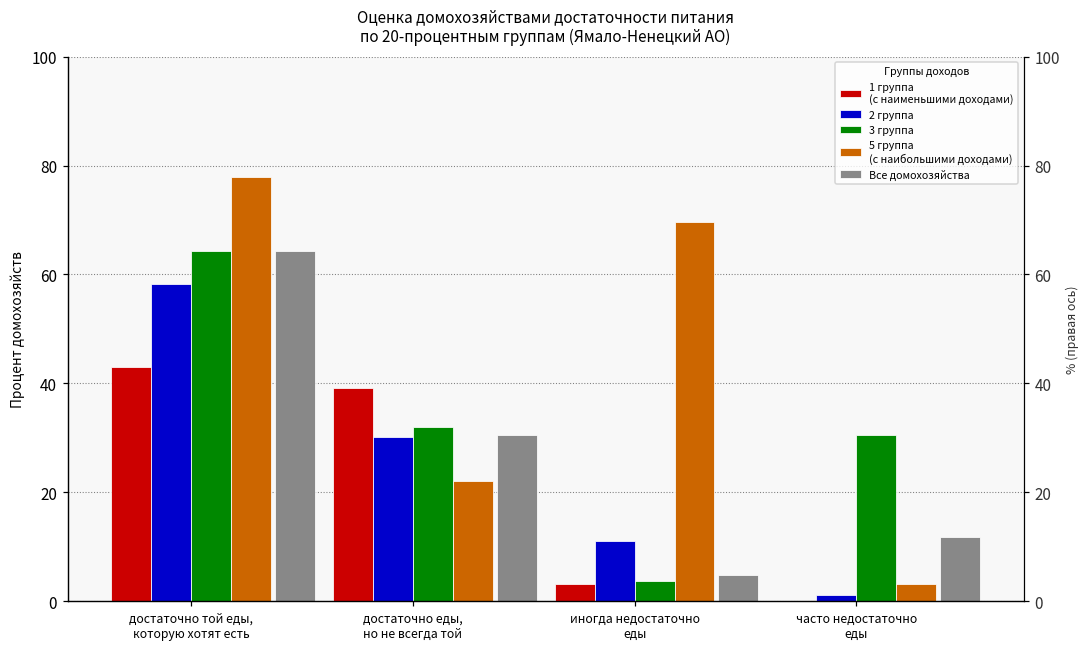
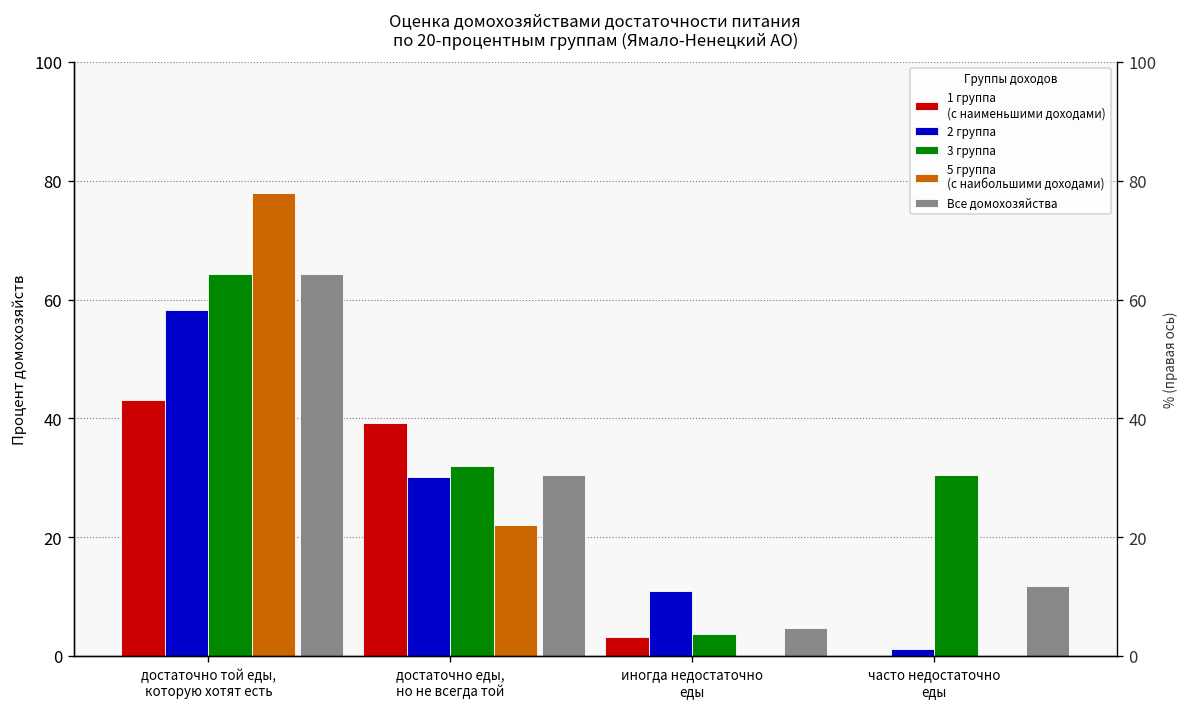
  {
    "1 группа (с наименьшими доходами)": {
      "достаточно той еды, которую хотят есть": 43,
      "достаточно еды, но не всегда той": 39,
      "иногда недостаточно еды": 3,
      "часто недостаточно еды": 0
    },
    "2 группа": {
      "достаточно той еды, которую хотят есть": 58,
      "достаточно еды, но не всегда той": 30,
      "иногда недостаточно еды": 11,
      "часто недостаточно еды": 1
    },
    "3 группа": {
      "достаточно той еды, которую хотят есть": 64,
      "достаточно еды, но не всегда той": 32,
      "иногда недостаточно еды": 4,
      "часто недостаточно еды": 31
    },
    "5 группа (с наибольшими доходами)": {
      "достаточно той еды, которую хотят есть": 78,
      "достаточно еды, но не всегда той": 22,
-     "иногда недостаточно еды": 70,
-     "часто недостаточно еды": 3
+     "иногда недостаточно еды": 0,
+     "часто недостаточно еды": 0
    },
    "Все домохозяйства": {
      "достаточно той еды, которую хотят есть": 64,
      "достаточно еды, но не всегда той": 31,
      "иногда недостаточно еды": 5,
      "часто недостаточно еды": 12
    }
  }
